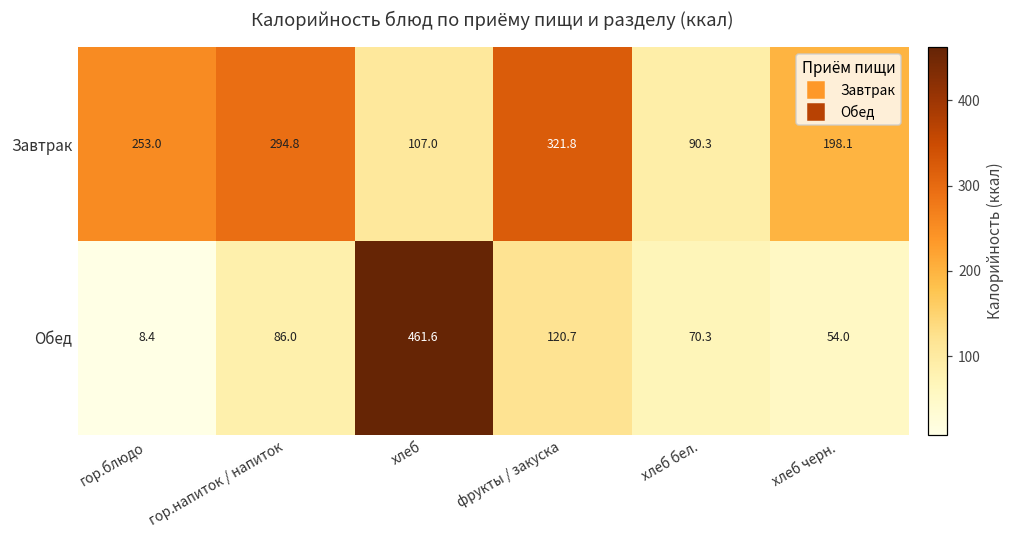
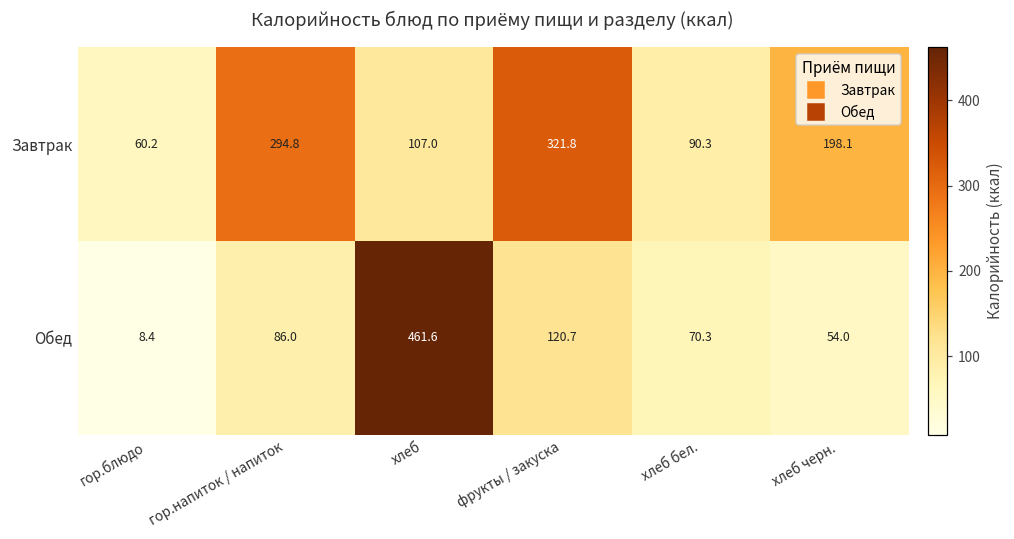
  {
    "Завтрак": {
-     "гор.блюдо": 253.0,
+     "гор.блюдо": 60.2,
      "гор.напиток / напиток": 294.8,
      "хлеб": 107.0,
      "фрукты / закуска": 321.8,
      "хлеб бел.": 90.3,
      "хлеб черн.": 198.1
    },
    "Обед": {
      "гор.блюдо": 8.4,
      "гор.напиток / напиток": 86.0,
      "хлеб": 461.6,
      "фрукты / закуска": 120.7,
      "хлеб бел.": 70.3,
      "хлеб черн.": 54.0
    }
  }
